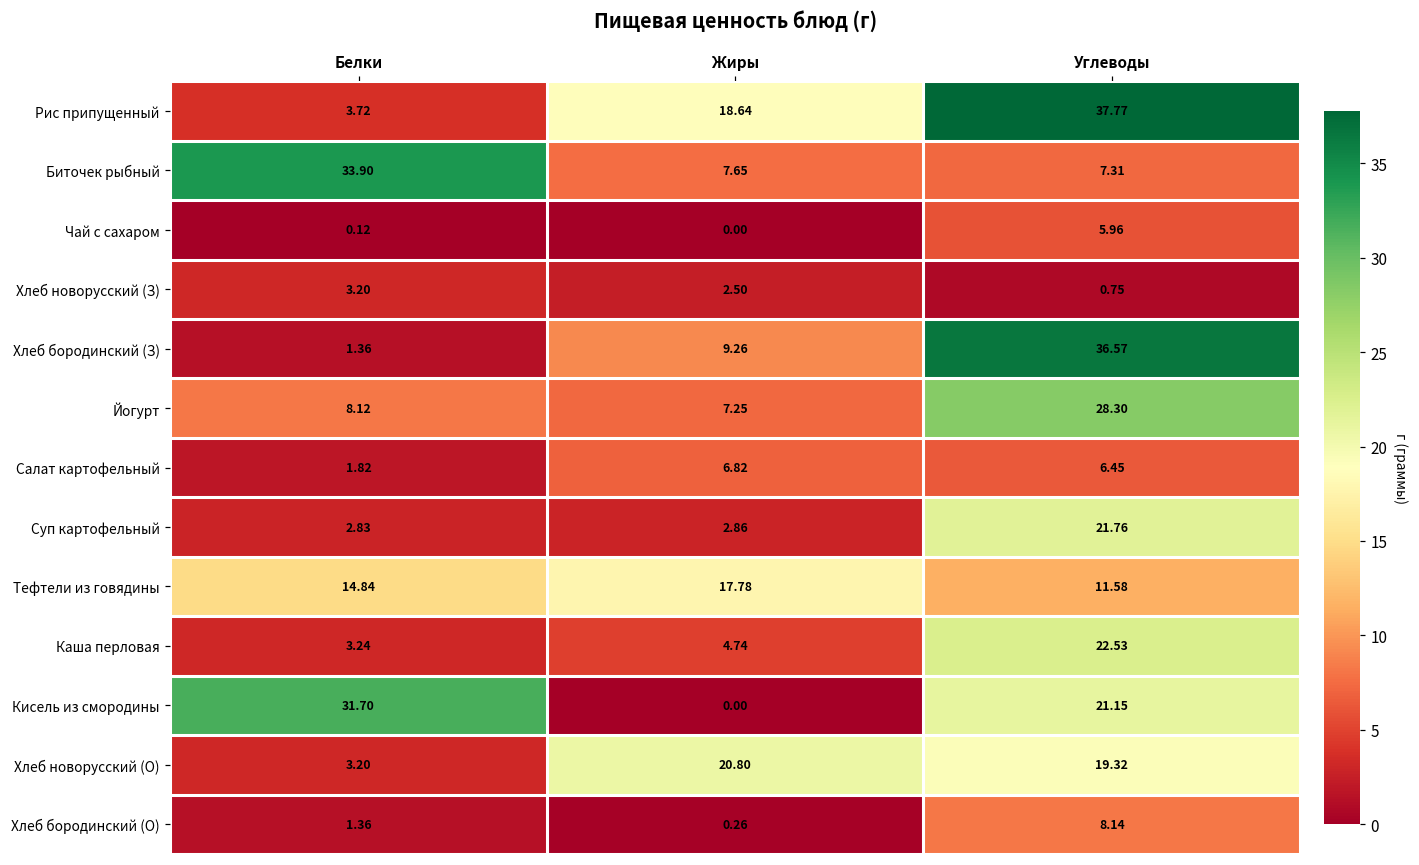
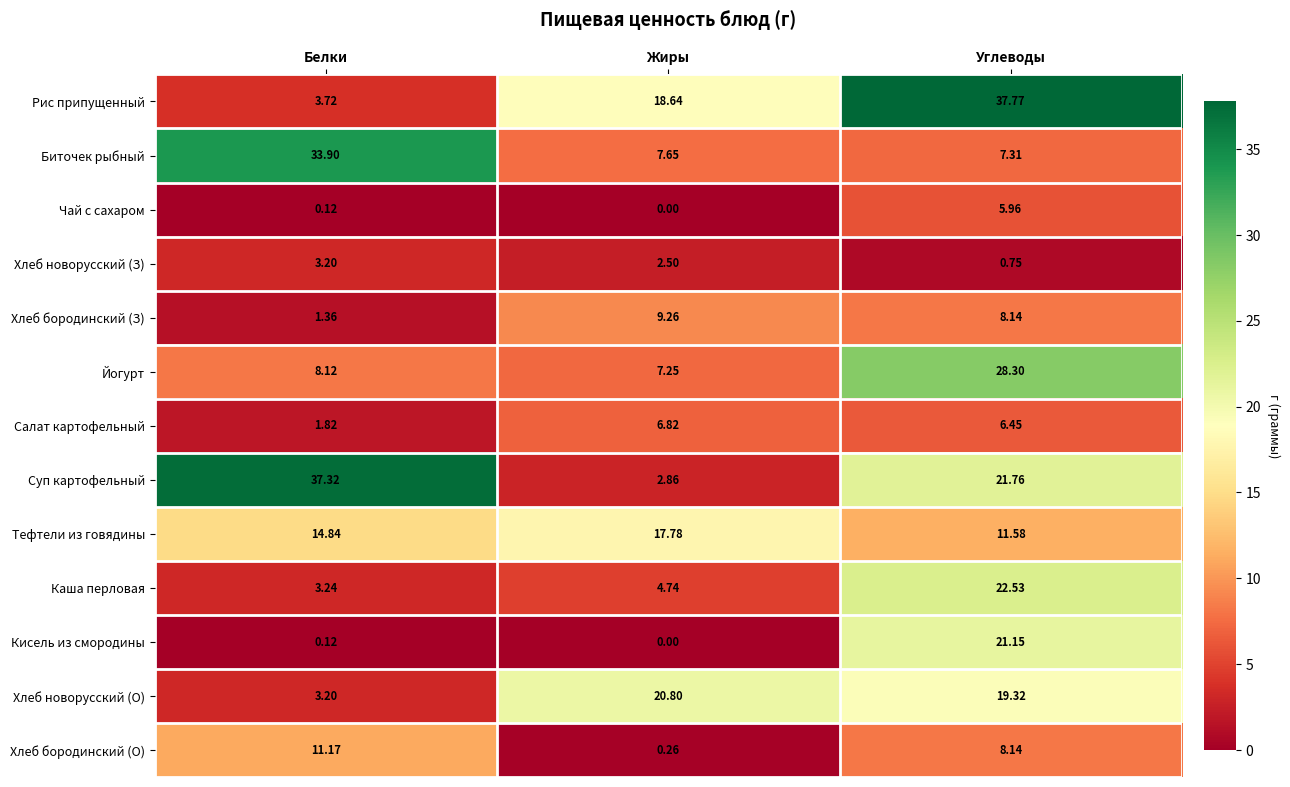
  {
    "Рис припущенный": {
      "Белки": 3.72,
      "Жиры": 18.64,
      "Углеводы": 37.77
    },
    "Биточек рыбный": {
      "Белки": 33.90,
      "Жиры": 7.65,
      "Углеводы": 7.31
    },
    "Чай с сахаром": {
      "Белки": 0.12,
      "Жиры": 0.00,
      "Углеводы": 5.96
    },
    "Хлеб новорусский (З)": {
      "Белки": 3.20,
      "Жиры": 2.50,
      "Углеводы": 0.75
    },
    "Хлеб бородинский (З)": {
      "Белки": 1.36,
      "Жиры": 9.26,
-     "Углеводы": 36.57
+     "Углеводы": 8.14
    },
    "Йогурт": {
      "Белки": 8.12,
      "Жиры": 7.25,
      "Углеводы": 28.30
    },
    "Салат картофельный": {
      "Белки": 1.82,
      "Жиры": 6.82,
      "Углеводы": 6.45
    },
    "Суп картофельный": {
-     "Белки": 2.83,
+     "Белки": 37.32,
      "Жиры": 2.86,
      "Углеводы": 21.76
    },
    "Тефтели из говядины": {
      "Белки": 14.84,
      "Жиры": 17.78,
      "Углеводы": 11.58
    },
    "Каша перловая": {
      "Белки": 3.24,
      "Жиры": 4.74,
      "Углеводы": 22.53
    },
    "Кисель из смородины": {
-     "Белки": 31.70,
+     "Белки": 0.12,
      "Жиры": 0.00,
      "Углеводы": 21.15
    },
    "Хлеб новорусский (О)": {
      "Белки": 3.20,
      "Жиры": 20.80,
      "Углеводы": 19.32
    },
    "Хлеб бородинский (О)": {
-     "Белки": 1.36,
+     "Белки": 11.17,
      "Жиры": 0.26,
      "Углеводы": 8.14
    }
  }
